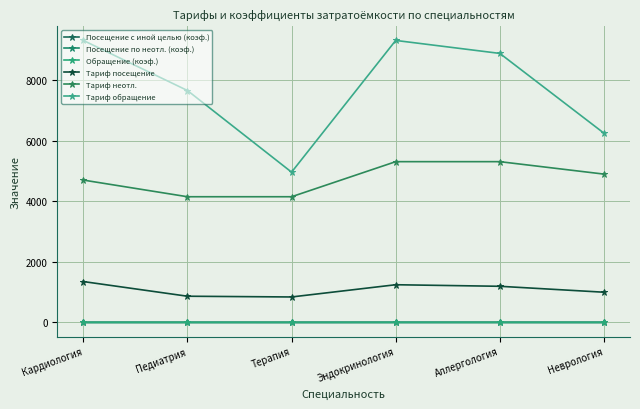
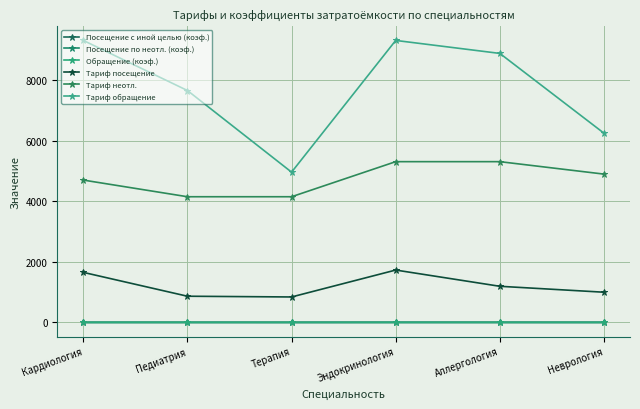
  {
    "Тариф посещение": {
-     "Кардиология": 1400,
+     "Кардиология": 1700,
      "Педиатрия": 900,
      "Терапия": 800,
-     "Эндокринология": 1200,
+     "Эндокринология": 1700,
      "Аллергология": 1200,
      "Неврология": 1000
    }
  }
